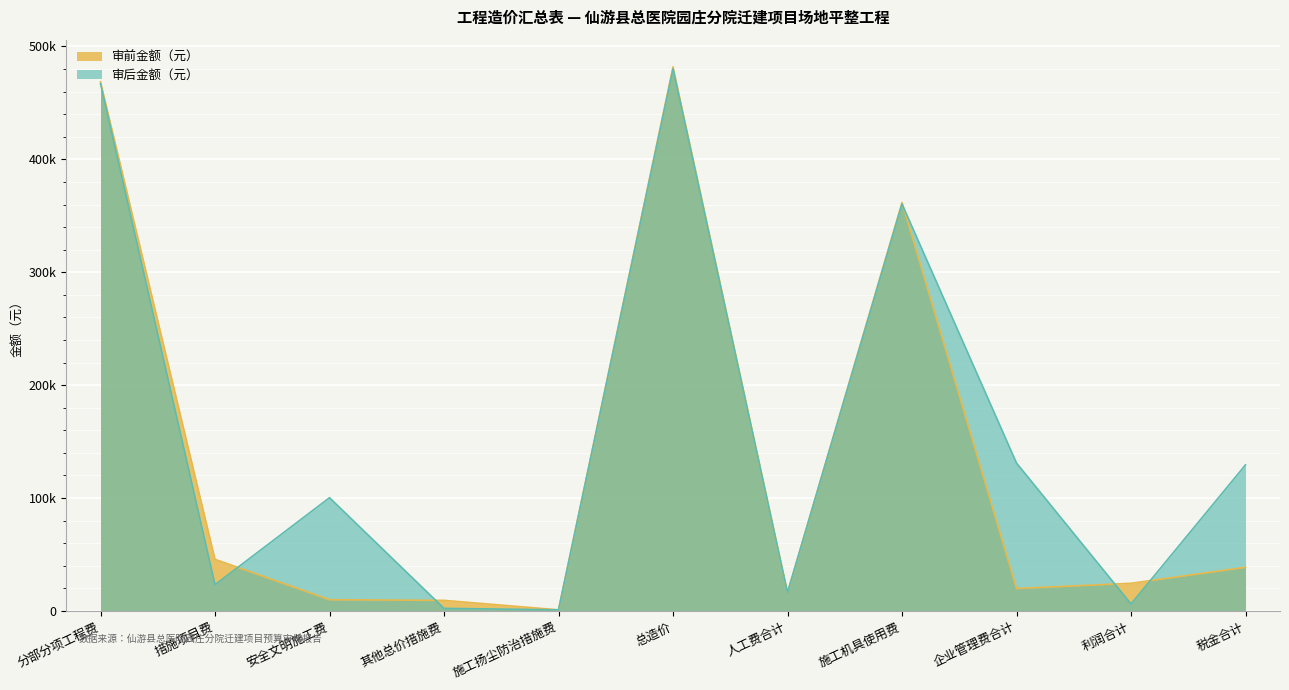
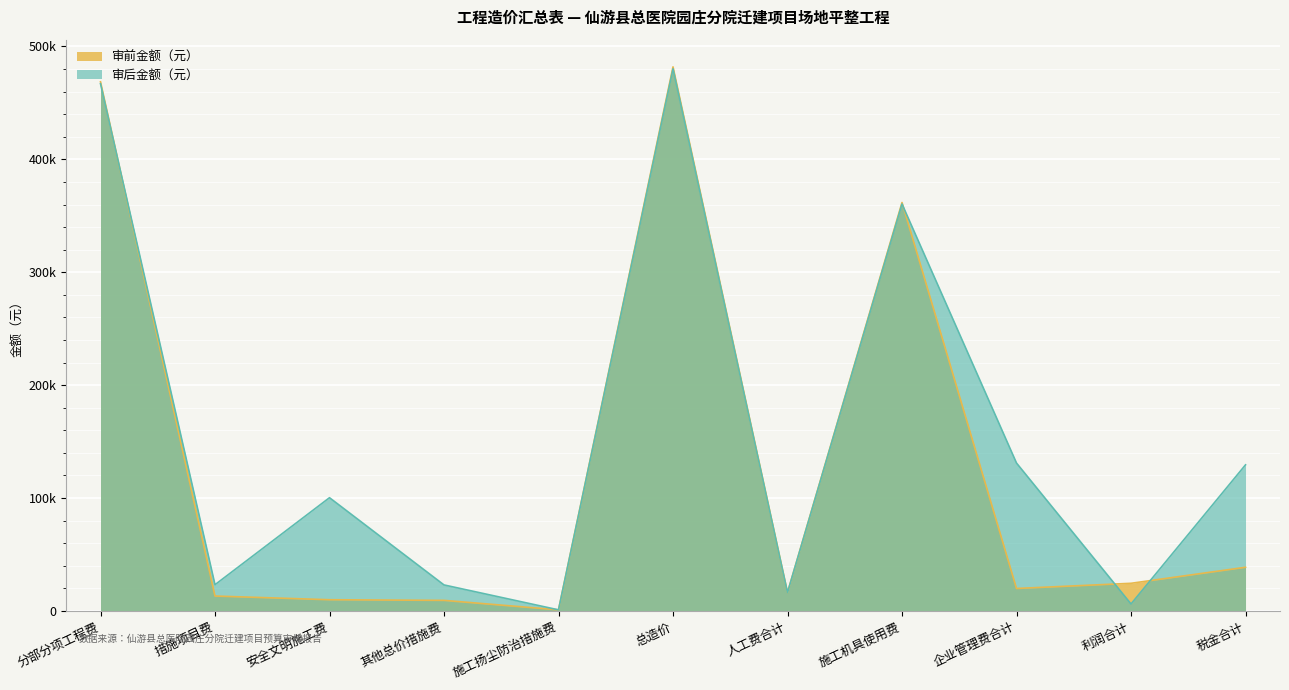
  {
    "审前金额（元）": {
-     "措施项目费": 46000,
+     "措施项目费": 13000,
      "安全文明施工费": 10000,
      "其他总价措施费": 9000,
      "企业管理费合计": 20000,
      "利润合计": 24000,
      "税金合计": 39000
    },
    "审后金额（元）": {
      "措施项目费": 23000,
      "安全文明施工费": 100000,
-     "其他总价措施费": 2000,
+     "其他总价措施费": 23000,
      "企业管理费合计": 131000,
      "利润合计": 6000,
      "税金合计": 129000
    }
  }
